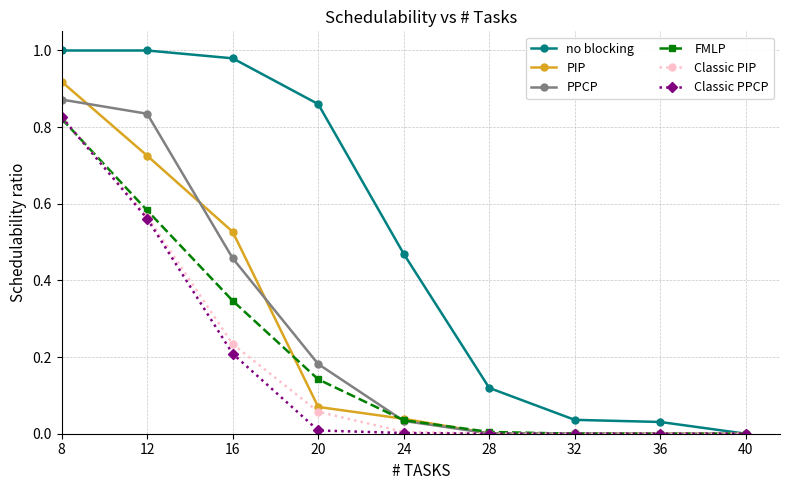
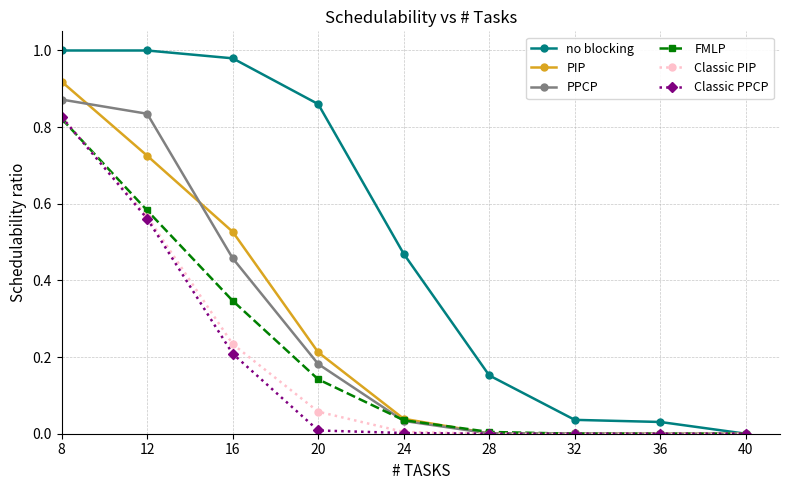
  {
    "no blocking": {
      "8": 1.00,
      "12": 1.00,
      "16": 0.98,
      "20": 0.86,
      "24": 0.47,
-     "28": 0.12,
+     "28": 0.15,
      "32": 0.04,
      "36": 0.03
    },
    "PIP": {
      "8": 0.92,
      "12": 0.73,
      "16": 0.53,
-     "20": 0.07
+     "20": 0.21
    },
    "PPCP": {
      "8": 0.87,
      "12": 0.83,
      "16": 0.46,
      "20": 0.18
    },
    "FMLP": {
      "12": 0.58,
      "16": 0.35,
      "20": 0.14
    },
    "Classic PIP": {
      "16": 0.23,
      "20": 0.06
    },
    "Classic PPCP": {
      "16": 0.21,
      "20": 0.01
    }
  }
